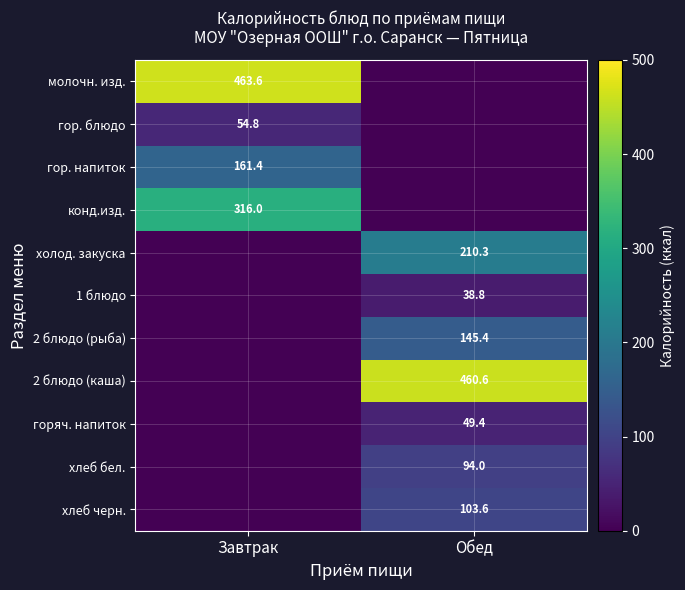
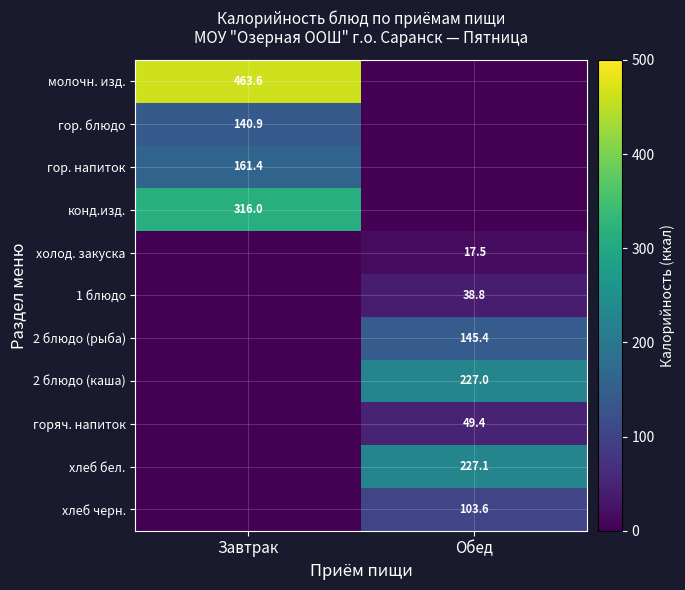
  {
    "молочн. изд.": {
      "Завтрак": 463.6
    },
    "гор. блюдо": {
-     "Завтрак": 54.8
+     "Завтрак": 140.9
    },
    "гор. напиток": {
      "Завтрак": 161.4
    },
    "конд.изд.": {
      "Завтрак": 316.0
    },
    "холод. закуска": {
-     "Обед": 210.3
+     "Обед": 17.5
    },
    "1 блюдо": {
      "Обед": 38.8
    },
    "2 блюдо (рыба)": {
      "Обед": 145.4
    },
    "2 блюдо (каша)": {
-     "Обед": 460.6
+     "Обед": 227.0
    },
    "горяч. напиток": {
      "Обед": 49.4
    },
    "хлеб бел.": {
-     "Обед": 94.0
+     "Обед": 227.1
    },
    "хлеб черн.": {
      "Обед": 103.6
    }
  }
